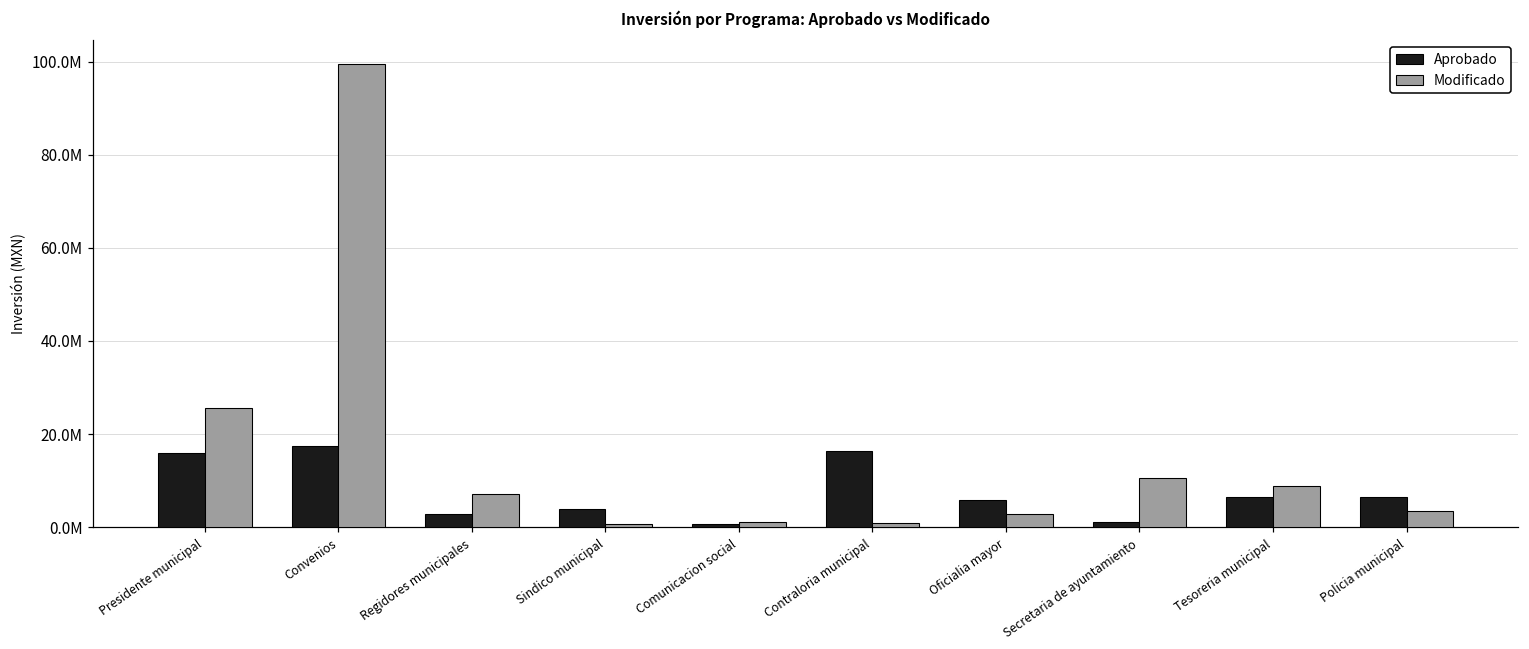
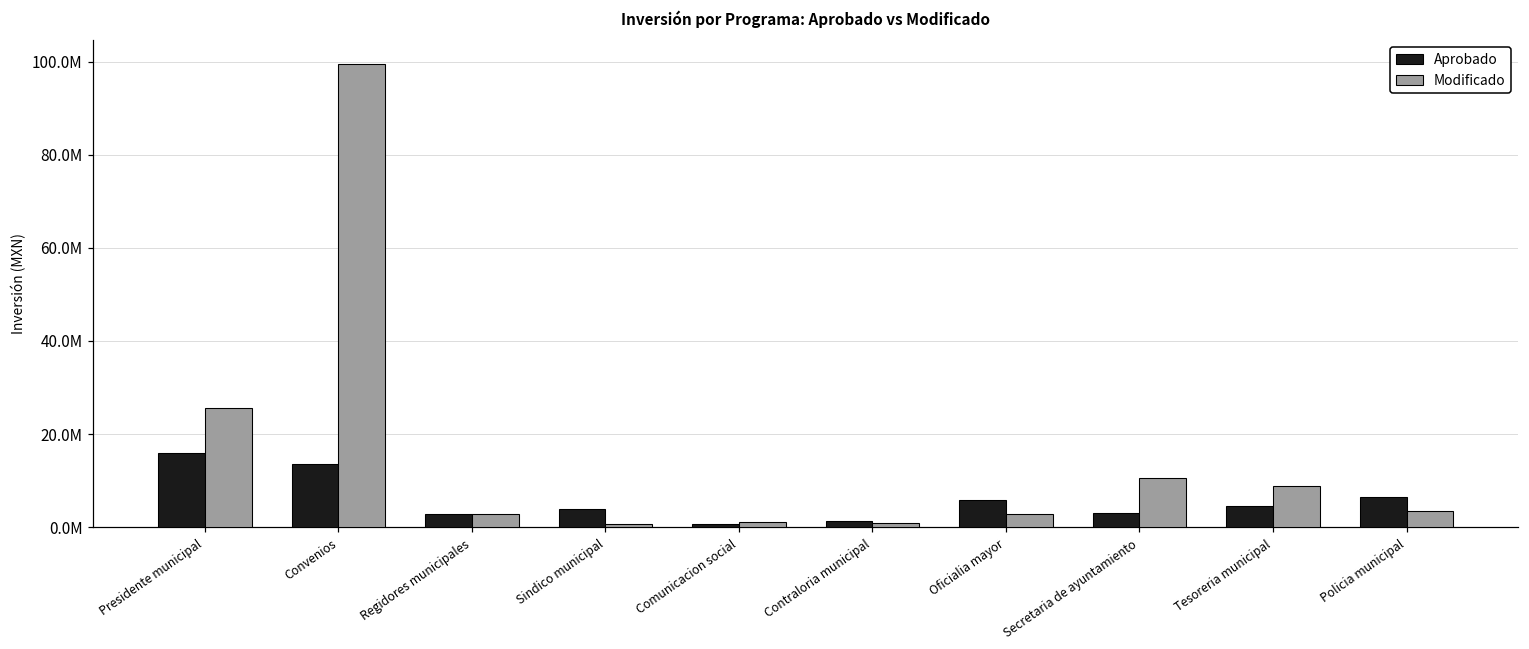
  {
    "Aprobado": {
      "Presidente municipal": 16000000,
-     "Convenios": 18000000,
+     "Convenios": 13000000,
      "Regidores municipales": 3000000,
      "Sindico municipal": 4000000,
      "Comunicacion social": 1000000,
-     "Contraloria municipal": 16000000,
+     "Contraloria municipal": 1000000,
      "Oficialia mayor": 6000000,
-     "Secretaria de ayuntamiento": 1000000,
-     "Tesoreria municipal": 6000000,
+     "Secretaria de ayuntamiento": 3000000,
+     "Tesoreria municipal": 4000000,
      "Policia municipal": 6000000
    },
    "Modificado": {
      "Presidente municipal": 26000000,
      "Convenios": 100000000,
-     "Regidores municipales": 7000000,
+     "Regidores municipales": 3000000,
      "Comunicacion social": 1000000,
      "Contraloria municipal": 1000000,
      "Oficialia mayor": 3000000,
      "Secretaria de ayuntamiento": 11000000,
      "Tesoreria municipal": 9000000,
      "Policia municipal": 3000000
    }
  }
